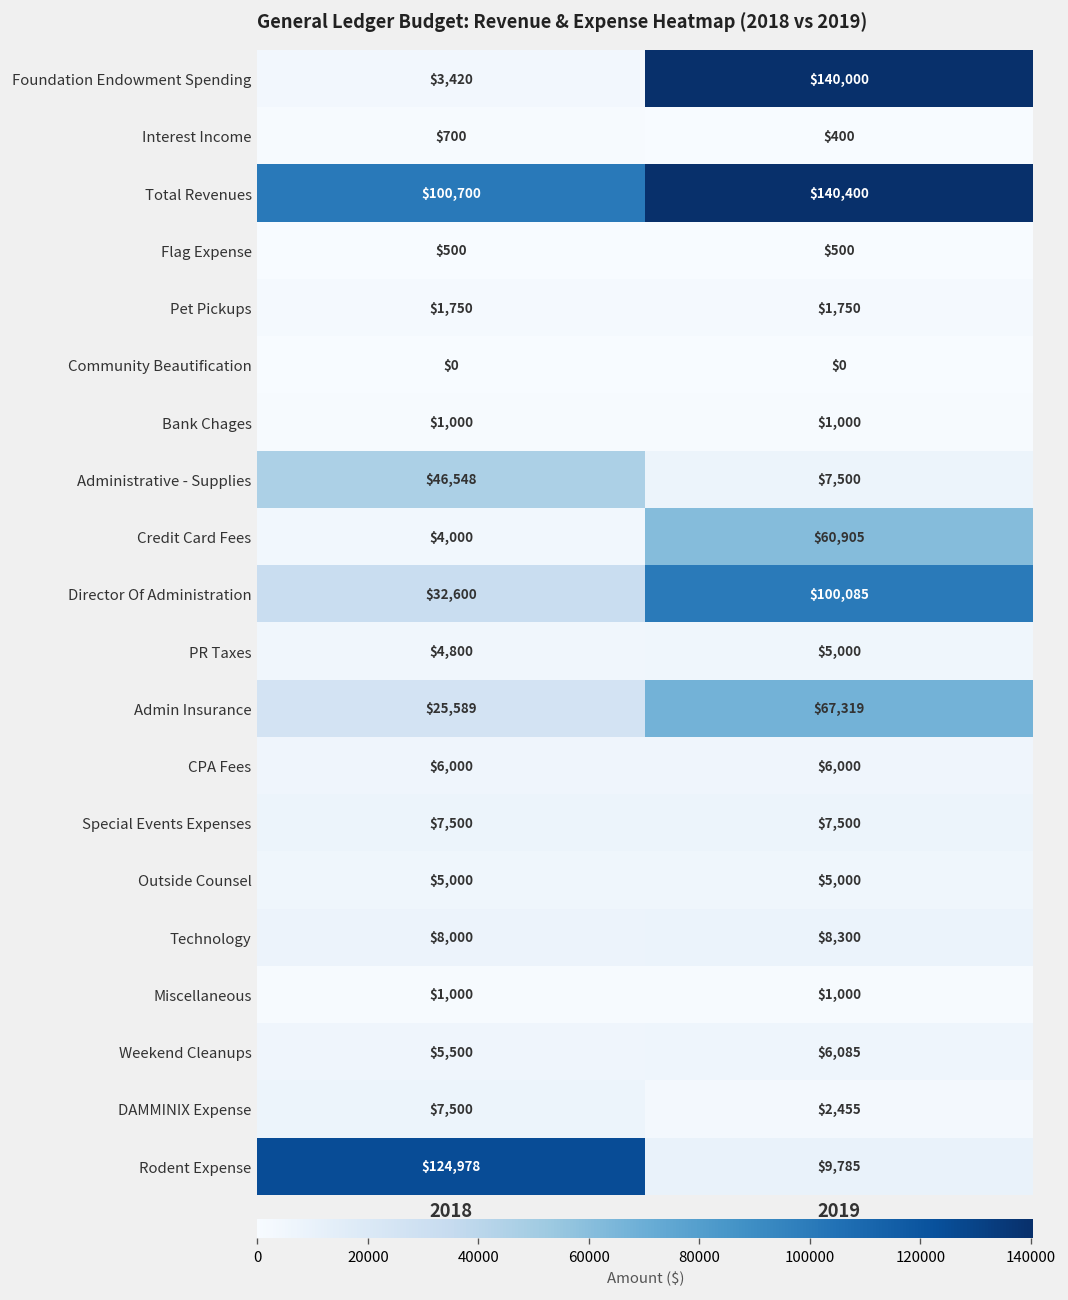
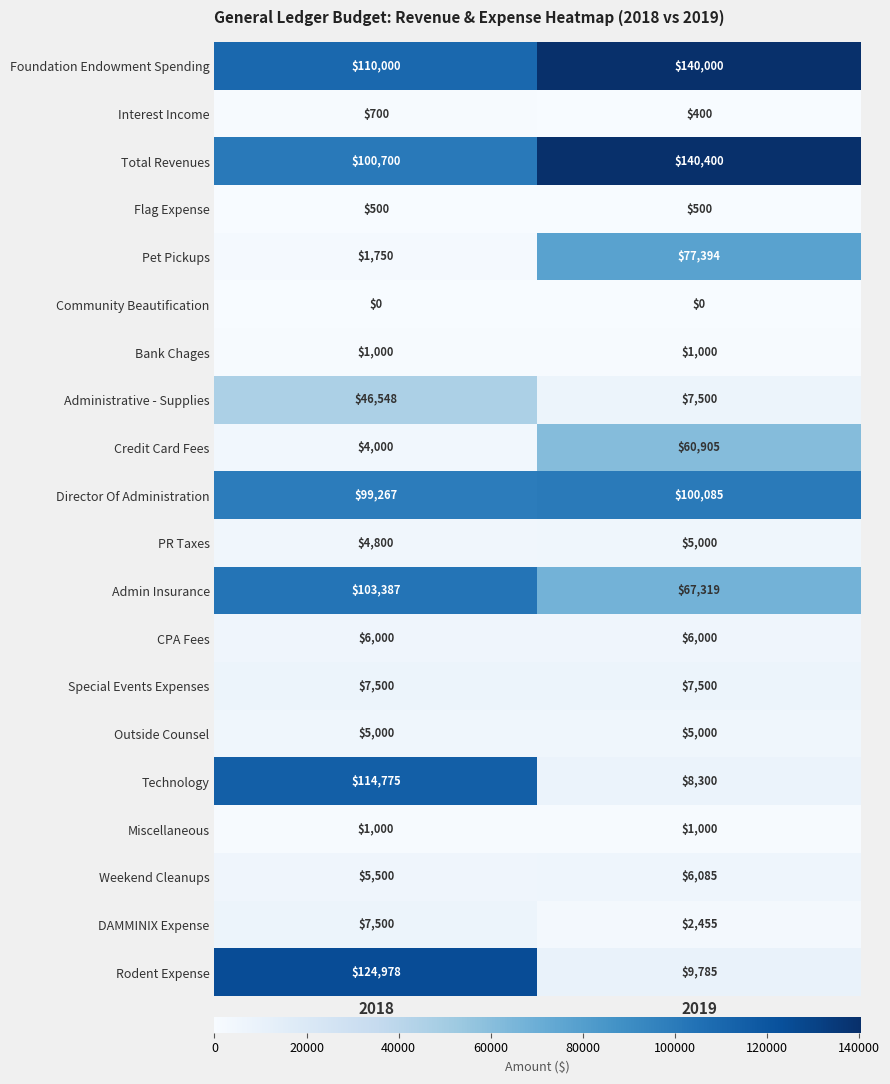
  {
    "Foundation Endowment Spending": {
-     "2018": "$3,420",
+     "2018": "$110,000",
      "2019": "$140,000"
    },
    "Interest Income": {
      "2018": "$700",
      "2019": "$400"
    },
    "Total Revenues": {
      "2018": "$100,700",
      "2019": "$140,400"
    },
    "Flag Expense": {
      "2018": "$500",
      "2019": "$500"
    },
    "Pet Pickups": {
      "2018": "$1,750",
-     "2019": "$1,750"
+     "2019": "$77,394"
    },
    "Community Beautification": {
      "2018": "$0",
      "2019": "$0"
    },
    "Bank Chages": {
      "2018": "$1,000",
      "2019": "$1,000"
    },
    "Administrative - Supplies": {
      "2018": "$46,548",
      "2019": "$7,500"
    },
    "Credit Card Fees": {
      "2018": "$4,000",
      "2019": "$60,905"
    },
    "Director Of Administration": {
-     "2018": "$32,600",
+     "2018": "$99,267",
      "2019": "$100,085"
    },
    "PR Taxes": {
      "2018": "$4,800",
      "2019": "$5,000"
    },
    "Admin Insurance": {
-     "2018": "$25,589",
+     "2018": "$103,387",
      "2019": "$67,319"
    },
    "CPA Fees": {
      "2018": "$6,000",
      "2019": "$6,000"
    },
    "Special Events Expenses": {
      "2018": "$7,500",
      "2019": "$7,500"
    },
    "Outside Counsel": {
      "2018": "$5,000",
      "2019": "$5,000"
    },
    "Technology": {
-     "2018": "$8,000",
+     "2018": "$114,775",
      "2019": "$8,300"
    },
    "Miscellaneous": {
      "2018": "$1,000",
      "2019": "$1,000"
    },
    "Weekend Cleanups": {
      "2018": "$5,500",
      "2019": "$6,085"
    },
    "DAMMINIX Expense": {
      "2018": "$7,500",
      "2019": "$2,455"
    },
    "Rodent Expense": {
      "2018": "$124,978",
      "2019": "$9,785"
    }
  }
